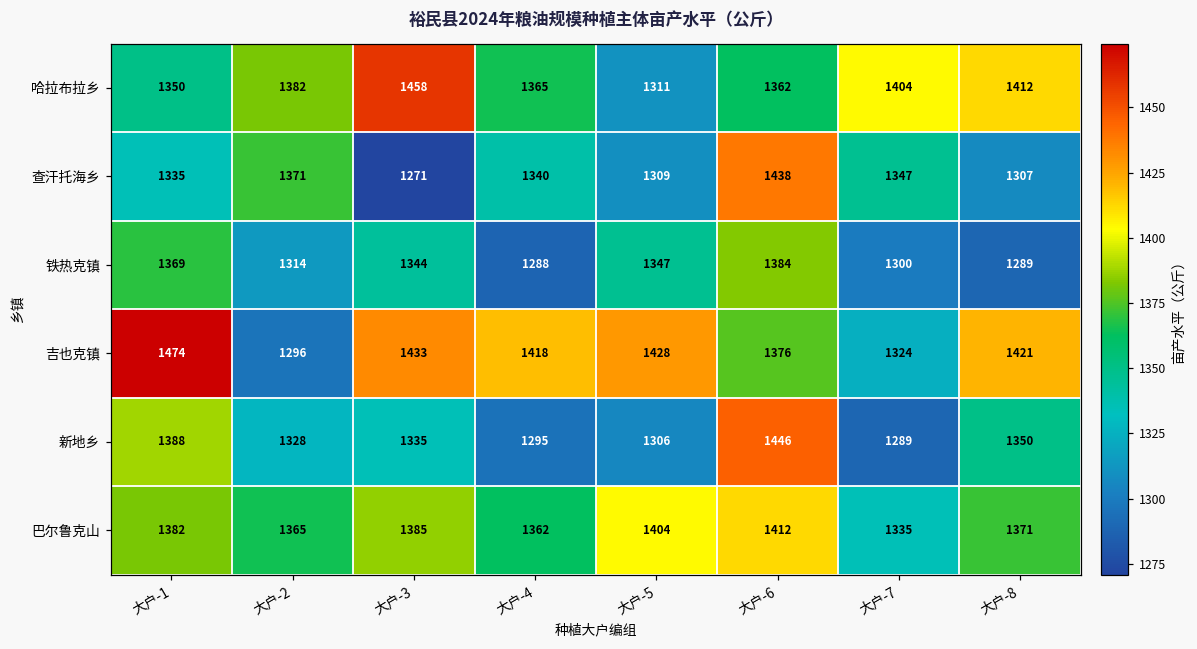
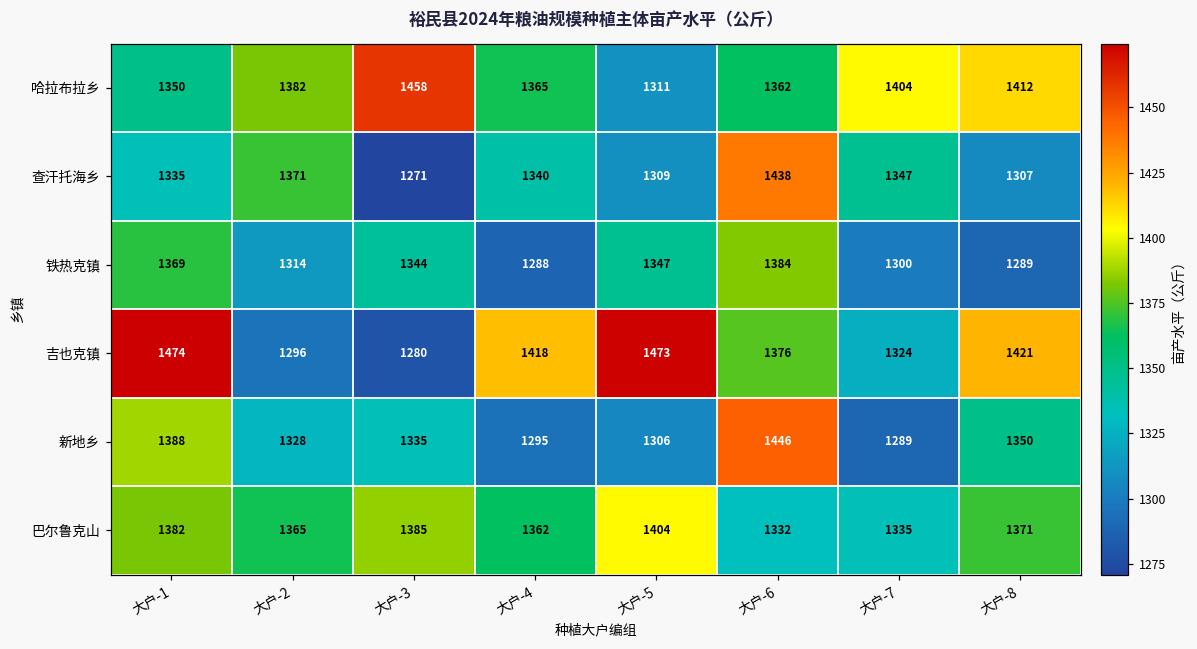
  {
    "哈拉布拉乡": {
      "大户-1": 1350,
      "大户-2": 1382,
      "大户-3": 1458,
      "大户-4": 1365,
      "大户-5": 1311,
      "大户-6": 1362,
      "大户-7": 1404,
      "大户-8": 1412
    },
    "查汗托海乡": {
      "大户-1": 1335,
      "大户-2": 1371,
      "大户-3": 1271,
      "大户-4": 1340,
      "大户-5": 1309,
      "大户-6": 1438,
      "大户-7": 1347,
      "大户-8": 1307
    },
    "铁热克镇": {
      "大户-1": 1369,
      "大户-2": 1314,
      "大户-3": 1344,
      "大户-4": 1288,
      "大户-5": 1347,
      "大户-6": 1384,
      "大户-7": 1300,
      "大户-8": 1289
    },
    "吉也克镇": {
      "大户-1": 1474,
      "大户-2": 1296,
-     "大户-3": 1433,
+     "大户-3": 1280,
      "大户-4": 1418,
-     "大户-5": 1428,
+     "大户-5": 1473,
      "大户-6": 1376,
      "大户-7": 1324,
      "大户-8": 1421
    },
    "新地乡": {
      "大户-1": 1388,
      "大户-2": 1328,
      "大户-3": 1335,
      "大户-4": 1295,
      "大户-5": 1306,
      "大户-6": 1446,
      "大户-7": 1289,
      "大户-8": 1350
    },
    "巴尔鲁克山": {
      "大户-1": 1382,
      "大户-2": 1365,
      "大户-3": 1385,
      "大户-4": 1362,
      "大户-5": 1404,
-     "大户-6": 1412,
+     "大户-6": 1332,
      "大户-7": 1335,
      "大户-8": 1371
    }
  }
